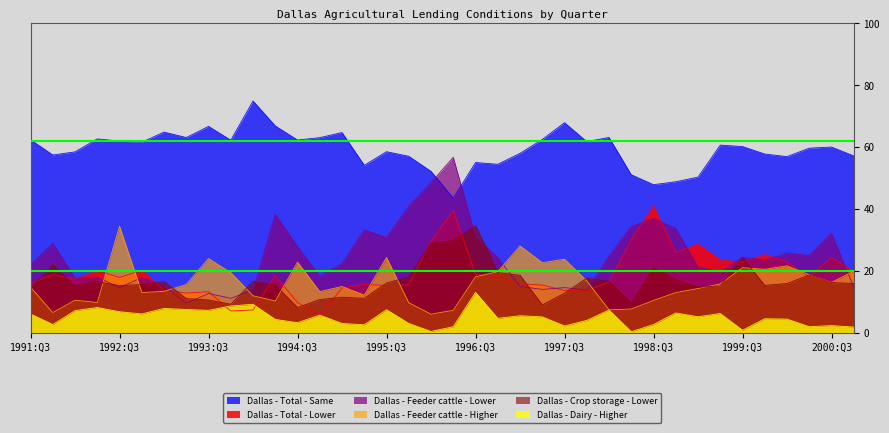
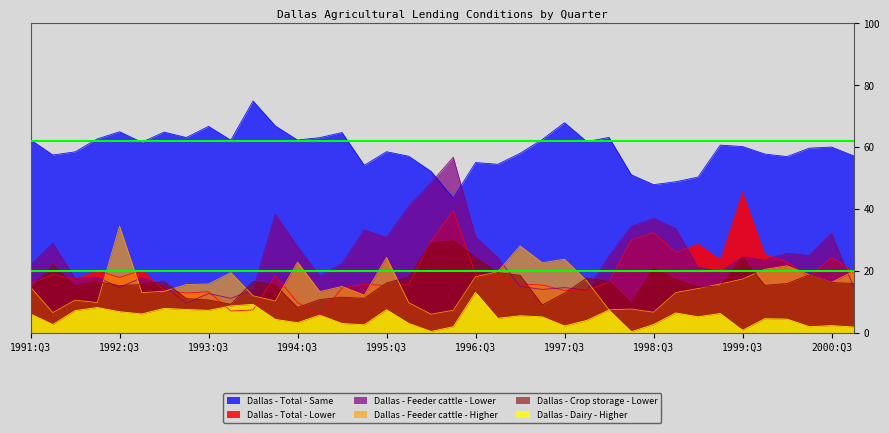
  {
    "Dallas - Total - Same": {
      "1991:Q3": 62,
-     "1992:Q3": 62,
+     "1992:Q3": 65,
      "1993:Q3": 67,
      "1994:Q3": 62,
      "1995:Q3": 59,
      "1996:Q3": 55,
      "1997:Q3": 68,
      "1998:Q3": 48,
      "1999:Q3": 60,
      "2000:Q3": 60
    },
    "Dallas - Total - Lower": {
      "1991:Q3": 16,
      "1992:Q3": 18,
      "1994:Q3": 10,
      "1995:Q3": 15,
      "1997:Q3": 14,
-     "1998:Q3": 41,
-     "1999:Q3": 23,
+     "1998:Q3": 32,
+     "1999:Q3": 45,
      "2000:Q3": 24
    },
    "Dallas - Feeder cattle - Lower": {
      "1991:Q3": 22,
      "1994:Q3": 28,
      "1995:Q3": 31,
      "1996:Q3": 31,
      "1997:Q3": 15,
      "1998:Q3": 37,
      "2000:Q3": 32
    },
    "Dallas - Feeder cattle - Higher": {
      "1992:Q3": 35,
-     "1993:Q3": 24,
+     "1993:Q3": 16,
      "1994:Q3": 23,
      "1995:Q3": 24,
      "1997:Q3": 24,
-     "1998:Q3": 11,
-     "1999:Q3": 21
+     "1998:Q3": 7,
+     "1999:Q3": 17
    },
    "Dallas - Crop storage - Lower": {
      "1993:Q3": 11,
      "1994:Q3": 8,
      "1995:Q3": 16,
-     "1996:Q3": 35,
+     "1996:Q3": 24,
      "1997:Q3": 13,
      "1998:Q3": 21
    },
    "Dallas - Dairy - Higher": {
      "1991:Q3": 6,
      "1992:Q3": 7,
      "1993:Q3": 7,
      "1994:Q3": 3,
      "1995:Q3": 8,
      "1996:Q3": 13,
      "1997:Q3": 2,
      "1998:Q3": 3,
      "1999:Q3": 1,
      "2000:Q3": 2
    }
  }
